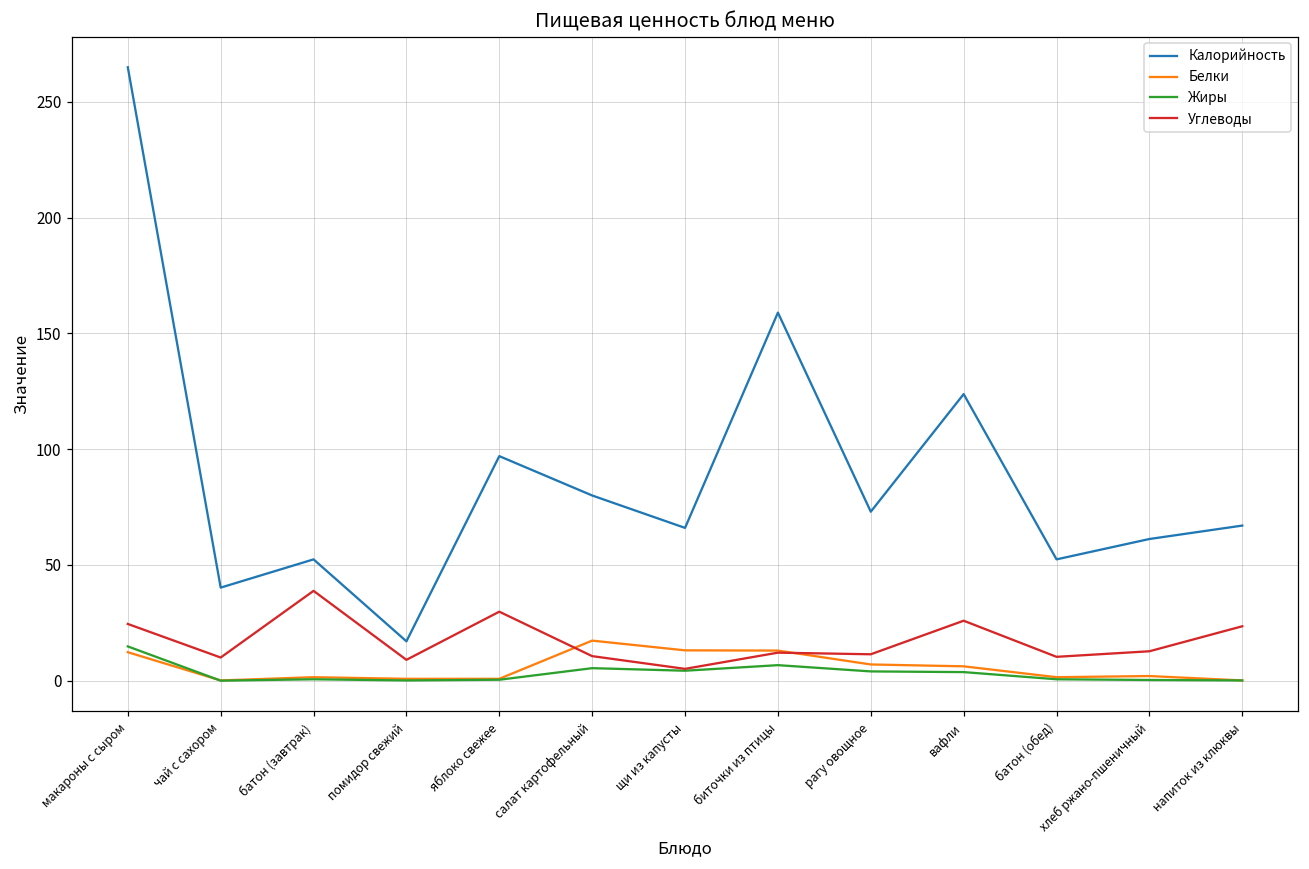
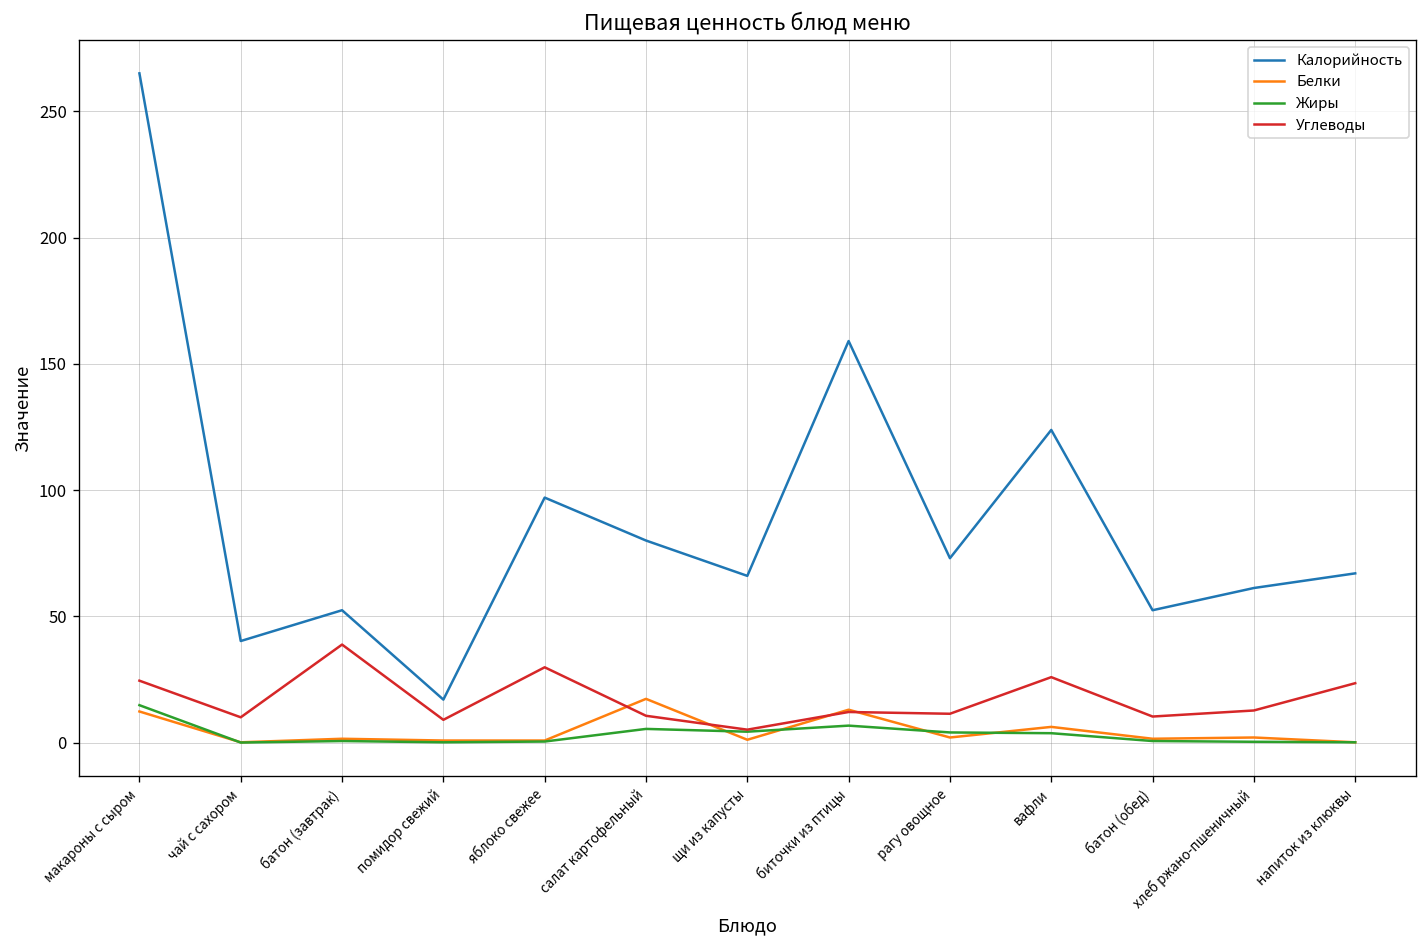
  {
    "Калорийность": {
      "макароны с сыром": 265,
      "чай с сахором": 40,
      "батон (завтрак)": 52,
      "помидор свежий": 17,
      "яблоко свежее": 97,
      "салат картофельный": 80,
      "щи из капусты": 66,
      "биточки из птицы": 159,
      "рагу овощное": 73,
      "вафли": 124,
      "батон (обед)": 52,
      "хлеб ржано-пшеничный": 61,
      "напиток из клюквы": 67
    },
    "Белки": {
      "макароны с сыром": 12,
      "салат картофельный": 17,
-     "щи из капусты": 13,
-     "рагу овощное": 7,
+     "щи из капусты": 1,
+     "рагу овощное": 2,
      "вафли": 6,
      "хлеб ржано-пшеничный": 2
    },
    "Жиры": {
      "макароны с сыром": 15,
      "салат картофельный": 5,
      "биточки из птицы": 7,
      "рагу овощное": 4,
      "вафли": 4,
      "хлеб ржано-пшеничный": 0
    },
    "Углеводы": {
      "макароны с сыром": 25,
      "чай с сахором": 10,
      "батон (завтрак)": 39,
      "помидор свежий": 9,
      "яблоко свежее": 30,
      "салат картофельный": 11,
      "рагу овощное": 11,
      "вафли": 26,
      "батон (обед)": 10,
      "хлеб ржано-пшеничный": 13,
      "напиток из клюквы": 24
    }
  }
